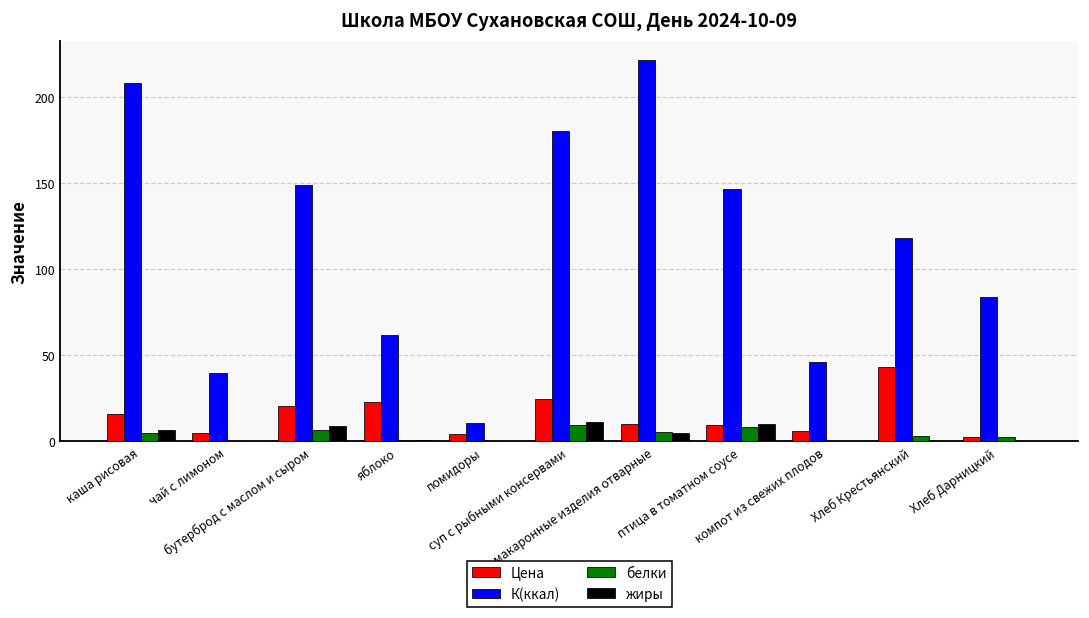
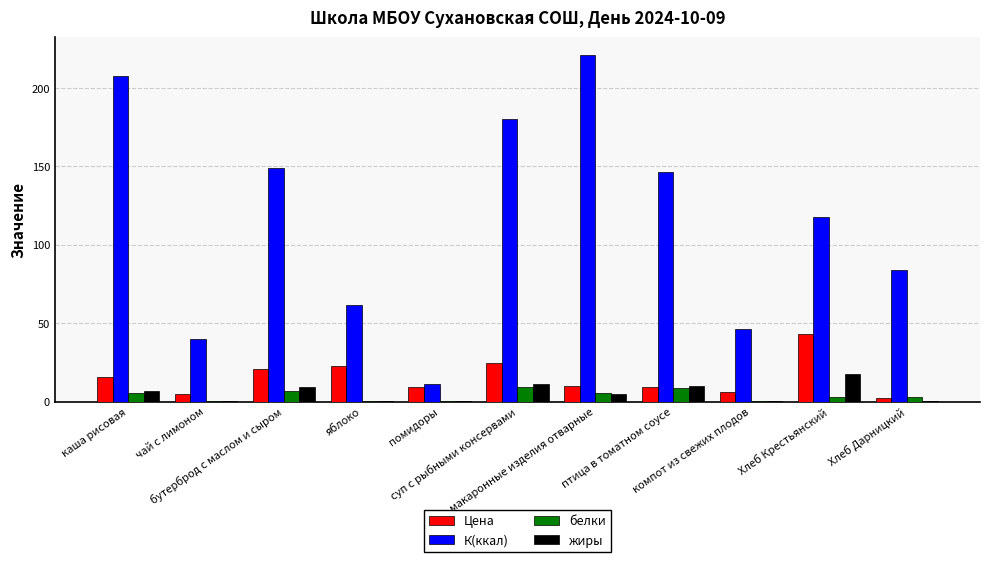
  {
    "Цена": {
      "каша рисовая": 16,
      "чай с лимоном": 5,
      "бутерброд с маслом и сыром": 21,
      "яблоко": 23,
-     "помидоры": 4,
+     "помидоры": 9,
      "суп с рыбными консервами": 25,
      "макаронные изделия отварные": 10,
      "птица в томатном соусе": 10,
      "компот из свежих плодов": 6,
      "Хлеб Крестьянский": 43,
      "Хлеб Дарницкий": 3
    },
    "К(ккал)": {
      "каша рисовая": 208,
      "чай с лимоном": 40,
      "бутерброд с маслом и сыром": 149,
      "яблоко": 62,
      "помидоры": 11,
      "суп с рыбными консервами": 180,
      "макаронные изделия отварные": 221,
      "птица в томатном соусе": 146,
      "компот из свежих плодов": 46,
      "Хлеб Крестьянский": 118,
      "Хлеб Дарницкий": 84
    },
    "белки": {
      "каша рисовая": 5,
      "бутерброд с маслом и сыром": 7,
      "суп с рыбными консервами": 9,
      "макаронные изделия отварные": 6,
      "птица в томатном соусе": 9,
      "Хлеб Крестьянский": 3,
      "Хлеб Дарницкий": 3
    },
    "жиры": {
      "каша рисовая": 7,
      "бутерброд с маслом и сыром": 9,
      "суп с рыбными консервами": 11,
      "макаронные изделия отварные": 5,
      "птица в томатном соусе": 10,
-     "Хлеб Крестьянский": 0
+     "Хлеб Крестьянский": 17
    }
  }
